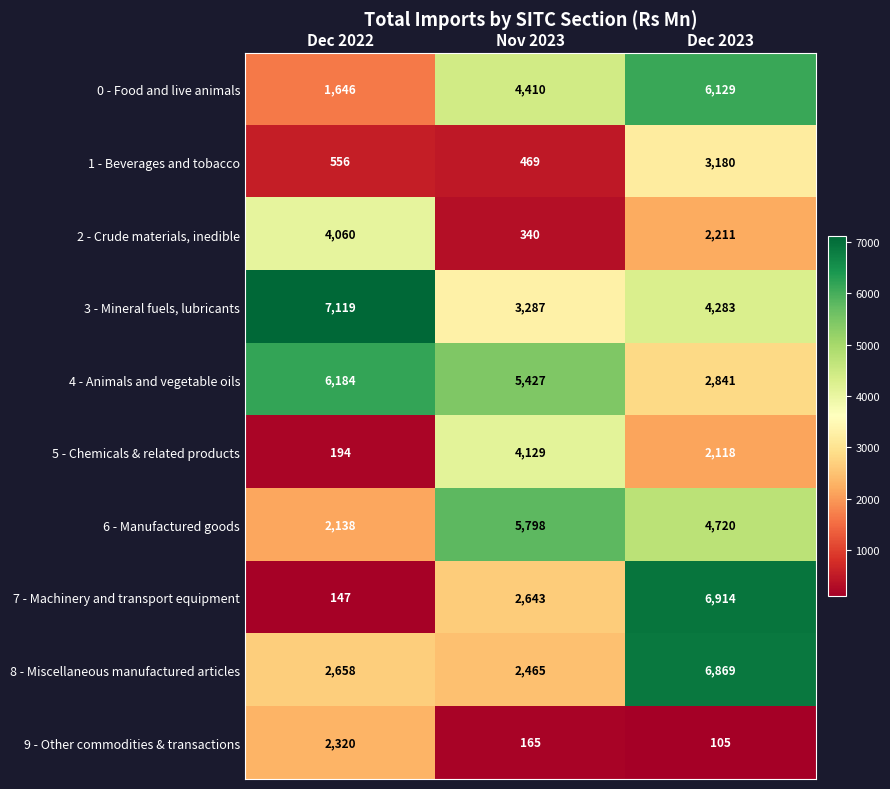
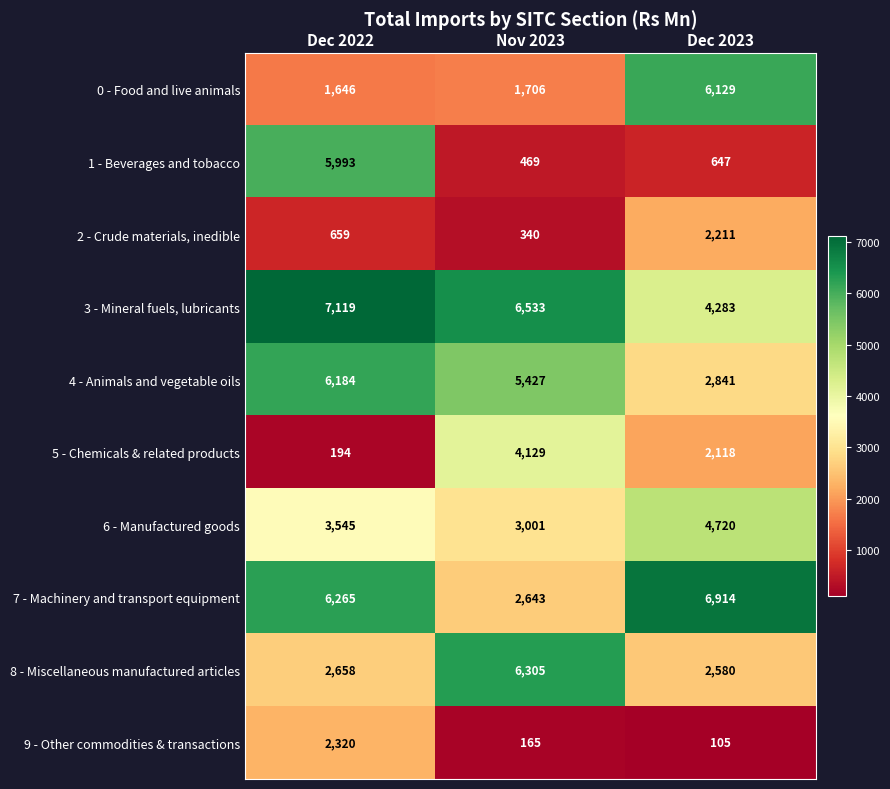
  {
    "0 - Food and live animals": {
      "Dec 2022": "1,646",
-     "Nov 2023": "4,410",
+     "Nov 2023": "1,706",
      "Dec 2023": "6,129"
    },
    "1 - Beverages and tobacco": {
-     "Dec 2022": "556",
+     "Dec 2022": "5,993",
      "Nov 2023": "469",
-     "Dec 2023": "3,180"
+     "Dec 2023": "647"
    },
    "2 - Crude materials, inedible": {
-     "Dec 2022": "4,060",
+     "Dec 2022": "659",
      "Nov 2023": "340",
      "Dec 2023": "2,211"
    },
    "3 - Mineral fuels, lubricants": {
      "Dec 2022": "7,119",
-     "Nov 2023": "3,287",
+     "Nov 2023": "6,533",
      "Dec 2023": "4,283"
    },
    "4 - Animals and vegetable oils": {
      "Dec 2022": "6,184",
      "Nov 2023": "5,427",
      "Dec 2023": "2,841"
    },
    "5 - Chemicals & related products": {
      "Dec 2022": "194",
      "Nov 2023": "4,129",
      "Dec 2023": "2,118"
    },
    "6 - Manufactured goods": {
-     "Dec 2022": "2,138",
-     "Nov 2023": "5,798",
+     "Dec 2022": "3,545",
+     "Nov 2023": "3,001",
      "Dec 2023": "4,720"
    },
    "7 - Machinery and transport equipment": {
-     "Dec 2022": "147",
+     "Dec 2022": "6,265",
      "Nov 2023": "2,643",
      "Dec 2023": "6,914"
    },
    "8 - Miscellaneous manufactured articles": {
      "Dec 2022": "2,658",
-     "Nov 2023": "2,465",
-     "Dec 2023": "6,869"
+     "Nov 2023": "6,305",
+     "Dec 2023": "2,580"
    },
    "9 - Other commodities & transactions": {
      "Dec 2022": "2,320",
      "Nov 2023": "165",
      "Dec 2023": "105"
    }
  }
